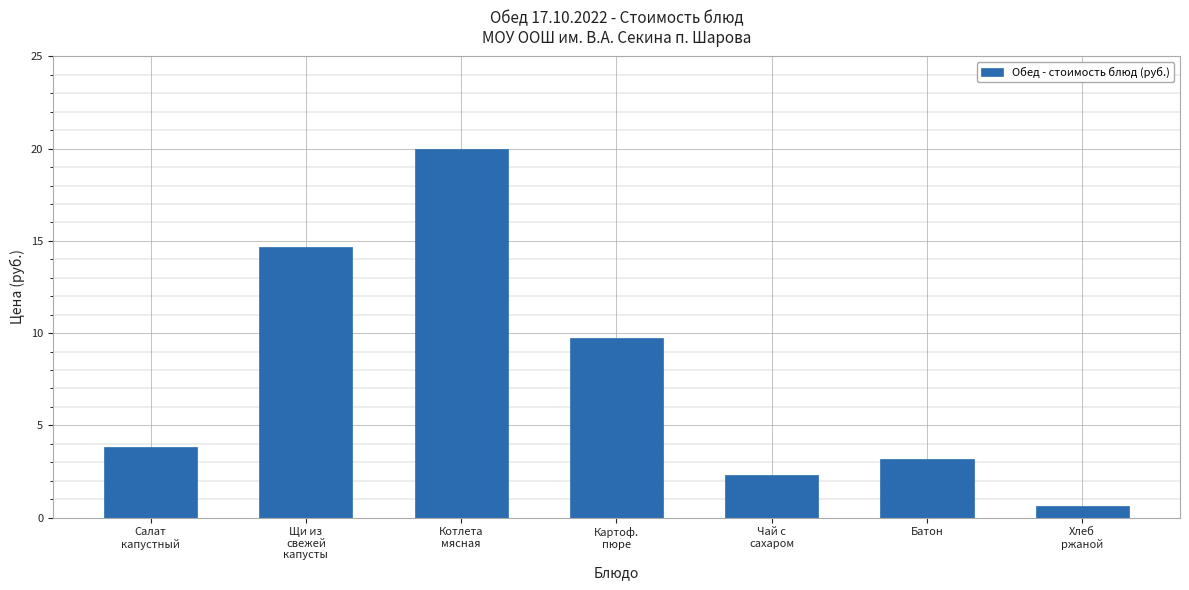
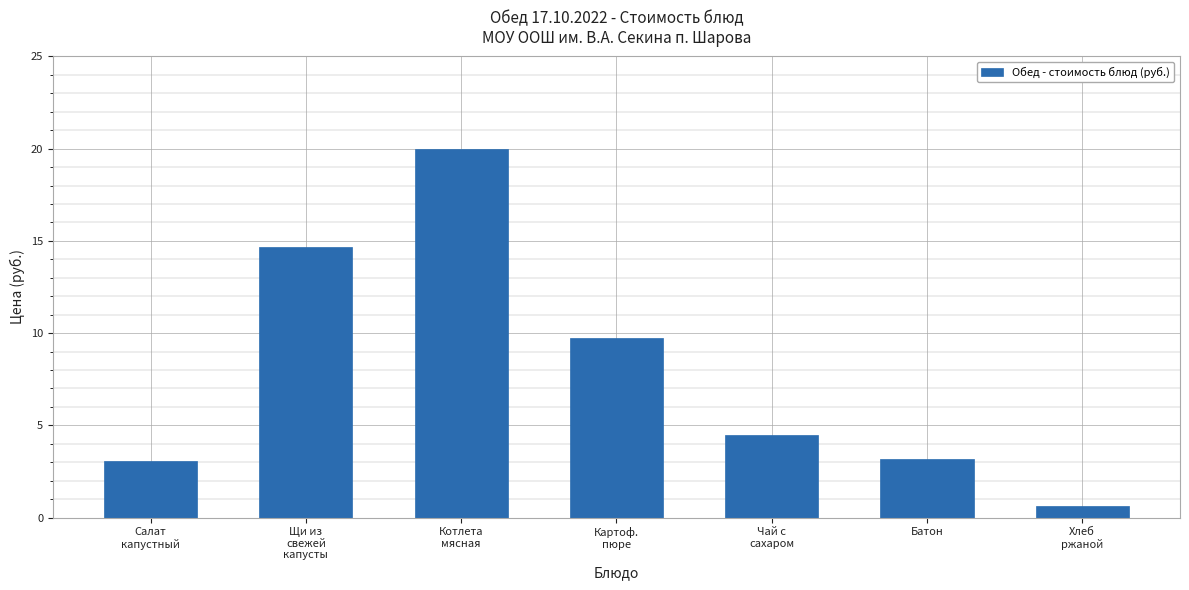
  {
-   "Салат капустный": 3.8,
+   "Салат капустный": 3.1,
    "Щи из свежей капусты": 14.7,
    "Котлета мясная": 20.0,
    "Картоф. пюре": 9.8,
-   "Чай с сахаром": 2.3,
+   "Чай с сахаром": 4.5,
    "Батон": 3.2,
    "Хлеб ржаной": 0.6
  }
